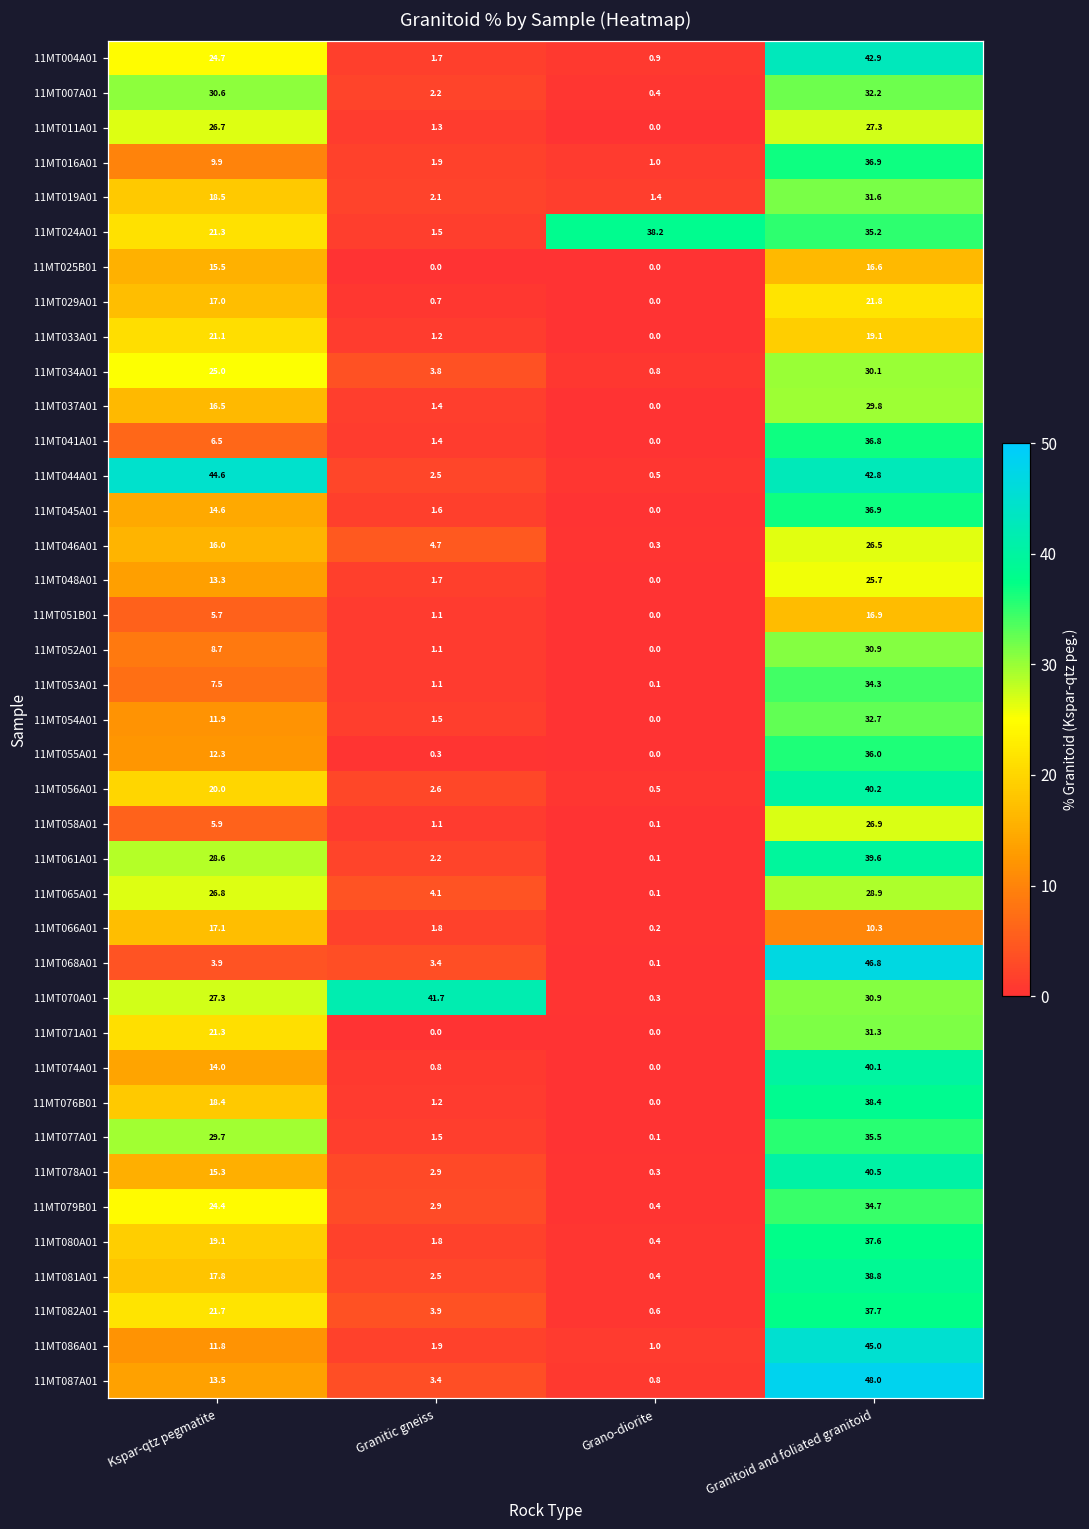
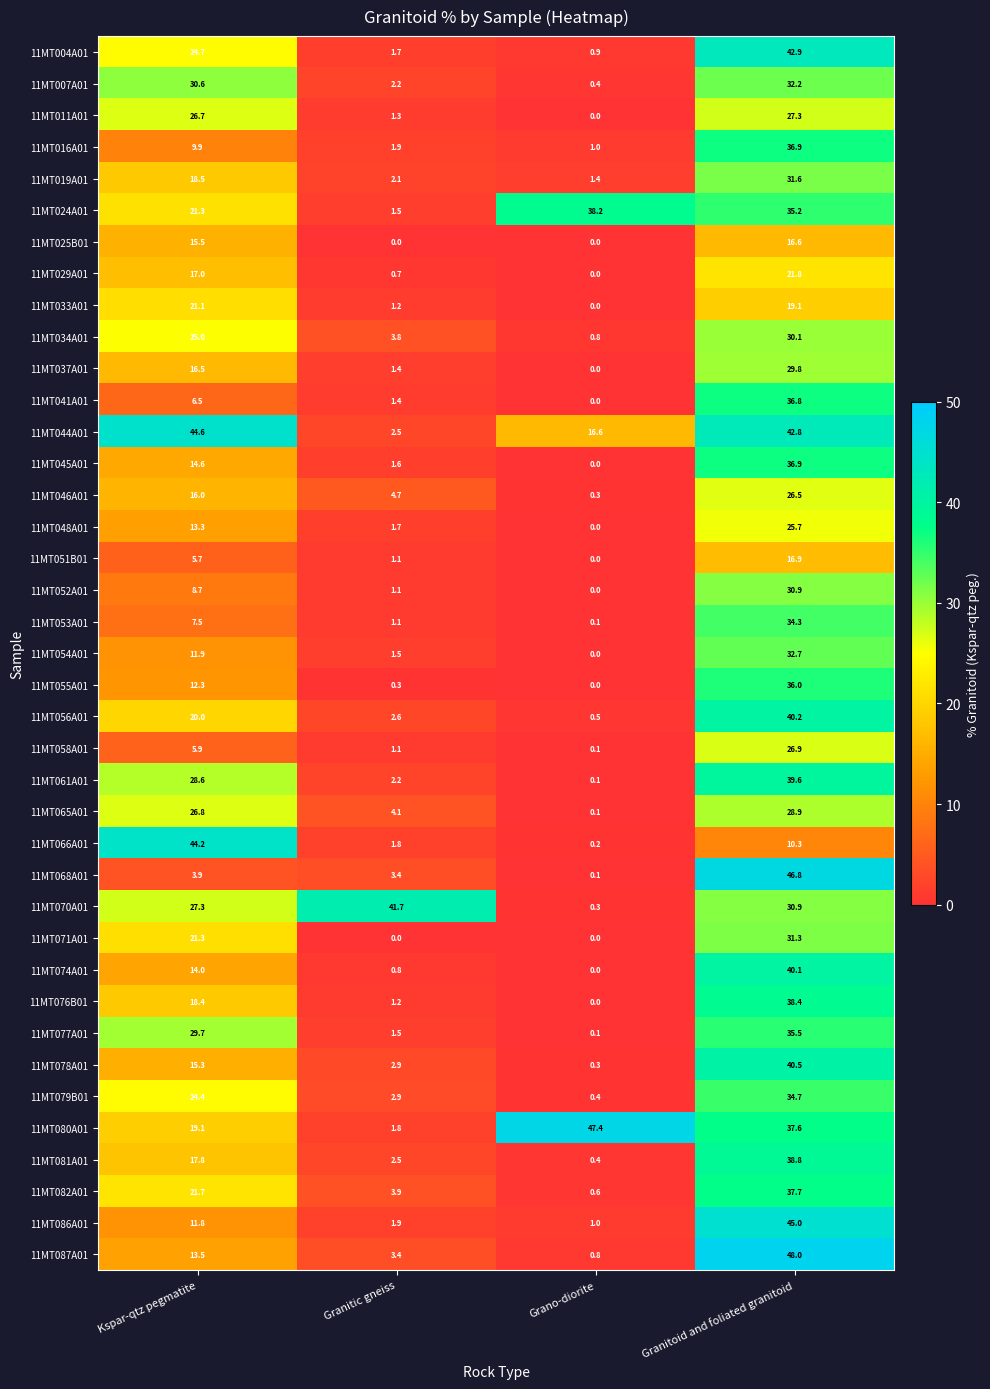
  {
    "11MT004A01": {
      "Kspar-qtz pegmatite": 24.7,
      "Granitic gneiss": 1.7,
      "Grano-diorite": 0.9,
      "Granitoid and foliated granitoid": 42.9
    },
    "11MT007A01": {
      "Kspar-qtz pegmatite": 30.6,
      "Granitic gneiss": 2.2,
      "Grano-diorite": 0.4,
      "Granitoid and foliated granitoid": 32.2
    },
    "11MT011A01": {
      "Kspar-qtz pegmatite": 26.7,
      "Granitic gneiss": 1.3,
      "Grano-diorite": 0.0,
      "Granitoid and foliated granitoid": 27.3
    },
    "11MT016A01": {
      "Kspar-qtz pegmatite": 9.9,
      "Granitic gneiss": 1.9,
      "Grano-diorite": 1.0,
      "Granitoid and foliated granitoid": 36.9
    },
    "11MT019A01": {
      "Kspar-qtz pegmatite": 18.5,
      "Granitic gneiss": 2.1,
      "Grano-diorite": 1.4,
      "Granitoid and foliated granitoid": 31.6
    },
    "11MT024A01": {
      "Kspar-qtz pegmatite": 21.3,
      "Granitic gneiss": 1.5,
      "Grano-diorite": 38.2,
      "Granitoid and foliated granitoid": 35.2
    },
    "11MT025B01": {
      "Kspar-qtz pegmatite": 15.5,
      "Granitic gneiss": 0.0,
      "Grano-diorite": 0.0,
      "Granitoid and foliated granitoid": 16.6
    },
    "11MT029A01": {
      "Kspar-qtz pegmatite": 17.0,
      "Granitic gneiss": 0.7,
      "Grano-diorite": 0.0,
      "Granitoid and foliated granitoid": 21.8
    },
    "11MT033A01": {
      "Kspar-qtz pegmatite": 21.1,
      "Granitic gneiss": 1.2,
      "Grano-diorite": 0.0,
      "Granitoid and foliated granitoid": 19.1
    },
    "11MT034A01": {
      "Kspar-qtz pegmatite": 25.0,
      "Granitic gneiss": 3.8,
      "Grano-diorite": 0.8,
      "Granitoid and foliated granitoid": 30.1
    },
    "11MT037A01": {
      "Kspar-qtz pegmatite": 16.5,
      "Granitic gneiss": 1.4,
      "Grano-diorite": 0.0,
      "Granitoid and foliated granitoid": 29.8
    },
    "11MT041A01": {
      "Kspar-qtz pegmatite": 6.5,
      "Granitic gneiss": 1.4,
      "Grano-diorite": 0.0,
      "Granitoid and foliated granitoid": 36.8
    },
    "11MT044A01": {
      "Kspar-qtz pegmatite": 44.6,
      "Granitic gneiss": 2.5,
-     "Grano-diorite": 0.5,
+     "Grano-diorite": 16.6,
      "Granitoid and foliated granitoid": 42.8
    },
    "11MT045A01": {
      "Kspar-qtz pegmatite": 14.6,
      "Granitic gneiss": 1.6,
      "Grano-diorite": 0.0,
      "Granitoid and foliated granitoid": 36.9
    },
    "11MT046A01": {
      "Kspar-qtz pegmatite": 16.0,
      "Granitic gneiss": 4.7,
      "Grano-diorite": 0.3,
      "Granitoid and foliated granitoid": 26.5
    },
    "11MT048A01": {
      "Kspar-qtz pegmatite": 13.3,
      "Granitic gneiss": 1.7,
      "Grano-diorite": 0.0,
      "Granitoid and foliated granitoid": 25.7
    },
    "11MT051B01": {
      "Kspar-qtz pegmatite": 5.7,
      "Granitic gneiss": 1.1,
      "Grano-diorite": 0.0,
      "Granitoid and foliated granitoid": 16.9
    },
    "11MT052A01": {
      "Kspar-qtz pegmatite": 8.7,
      "Granitic gneiss": 1.1,
      "Grano-diorite": 0.0,
      "Granitoid and foliated granitoid": 30.9
    },
    "11MT053A01": {
      "Kspar-qtz pegmatite": 7.5,
      "Granitic gneiss": 1.1,
      "Grano-diorite": 0.1,
      "Granitoid and foliated granitoid": 34.3
    },
    "11MT054A01": {
      "Kspar-qtz pegmatite": 11.9,
      "Granitic gneiss": 1.5,
      "Grano-diorite": 0.0,
      "Granitoid and foliated granitoid": 32.7
    },
    "11MT055A01": {
      "Kspar-qtz pegmatite": 12.3,
      "Granitic gneiss": 0.3,
      "Grano-diorite": 0.0,
      "Granitoid and foliated granitoid": 36.0
    },
    "11MT056A01": {
      "Kspar-qtz pegmatite": 20.0,
      "Granitic gneiss": 2.6,
      "Grano-diorite": 0.5,
      "Granitoid and foliated granitoid": 40.2
    },
    "11MT058A01": {
      "Kspar-qtz pegmatite": 5.9,
      "Granitic gneiss": 1.1,
      "Grano-diorite": 0.1,
      "Granitoid and foliated granitoid": 26.9
    },
    "11MT061A01": {
      "Kspar-qtz pegmatite": 28.6,
      "Granitic gneiss": 2.2,
      "Grano-diorite": 0.1,
      "Granitoid and foliated granitoid": 39.6
    },
    "11MT065A01": {
      "Kspar-qtz pegmatite": 26.8,
      "Granitic gneiss": 4.1,
      "Grano-diorite": 0.1,
      "Granitoid and foliated granitoid": 28.9
    },
    "11MT066A01": {
-     "Kspar-qtz pegmatite": 17.1,
+     "Kspar-qtz pegmatite": 44.2,
      "Granitic gneiss": 1.8,
      "Grano-diorite": 0.2,
      "Granitoid and foliated granitoid": 10.3
    },
    "11MT068A01": {
      "Kspar-qtz pegmatite": 3.9,
      "Granitic gneiss": 3.4,
      "Grano-diorite": 0.1,
      "Granitoid and foliated granitoid": 46.8
    },
    "11MT070A01": {
      "Kspar-qtz pegmatite": 27.3,
      "Granitic gneiss": 41.7,
      "Grano-diorite": 0.3,
      "Granitoid and foliated granitoid": 30.9
    },
    "11MT071A01": {
      "Kspar-qtz pegmatite": 21.3,
      "Granitic gneiss": 0.0,
      "Grano-diorite": 0.0,
      "Granitoid and foliated granitoid": 31.3
    },
    "11MT074A01": {
      "Kspar-qtz pegmatite": 14.0,
      "Granitic gneiss": 0.8,
      "Grano-diorite": 0.0,
      "Granitoid and foliated granitoid": 40.1
    },
    "11MT076B01": {
      "Kspar-qtz pegmatite": 18.4,
      "Granitic gneiss": 1.2,
      "Grano-diorite": 0.0,
      "Granitoid and foliated granitoid": 38.4
    },
    "11MT077A01": {
      "Kspar-qtz pegmatite": 29.7,
      "Granitic gneiss": 1.5,
      "Grano-diorite": 0.1,
      "Granitoid and foliated granitoid": 35.5
    },
    "11MT078A01": {
      "Kspar-qtz pegmatite": 15.3,
      "Granitic gneiss": 2.9,
      "Grano-diorite": 0.3,
      "Granitoid and foliated granitoid": 40.5
    },
    "11MT079B01": {
      "Kspar-qtz pegmatite": 24.4,
      "Granitic gneiss": 2.9,
      "Grano-diorite": 0.4,
      "Granitoid and foliated granitoid": 34.7
    },
    "11MT080A01": {
      "Kspar-qtz pegmatite": 19.1,
      "Granitic gneiss": 1.8,
-     "Grano-diorite": 0.4,
+     "Grano-diorite": 47.4,
      "Granitoid and foliated granitoid": 37.6
    },
    "11MT081A01": {
      "Kspar-qtz pegmatite": 17.8,
      "Granitic gneiss": 2.5,
      "Grano-diorite": 0.4,
      "Granitoid and foliated granitoid": 38.8
    },
    "11MT082A01": {
      "Kspar-qtz pegmatite": 21.7,
      "Granitic gneiss": 3.9,
      "Grano-diorite": 0.6,
      "Granitoid and foliated granitoid": 37.7
    },
    "11MT086A01": {
      "Kspar-qtz pegmatite": 11.8,
      "Granitic gneiss": 1.9,
      "Grano-diorite": 1.0,
      "Granitoid and foliated granitoid": 45.0
    },
    "11MT087A01": {
      "Kspar-qtz pegmatite": 13.5,
      "Granitic gneiss": 3.4,
      "Grano-diorite": 0.8,
      "Granitoid and foliated granitoid": 48.0
    }
  }
